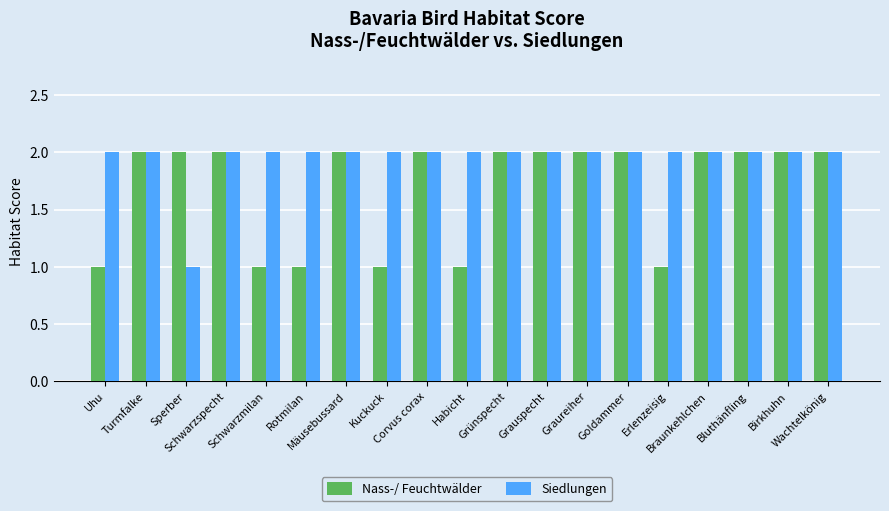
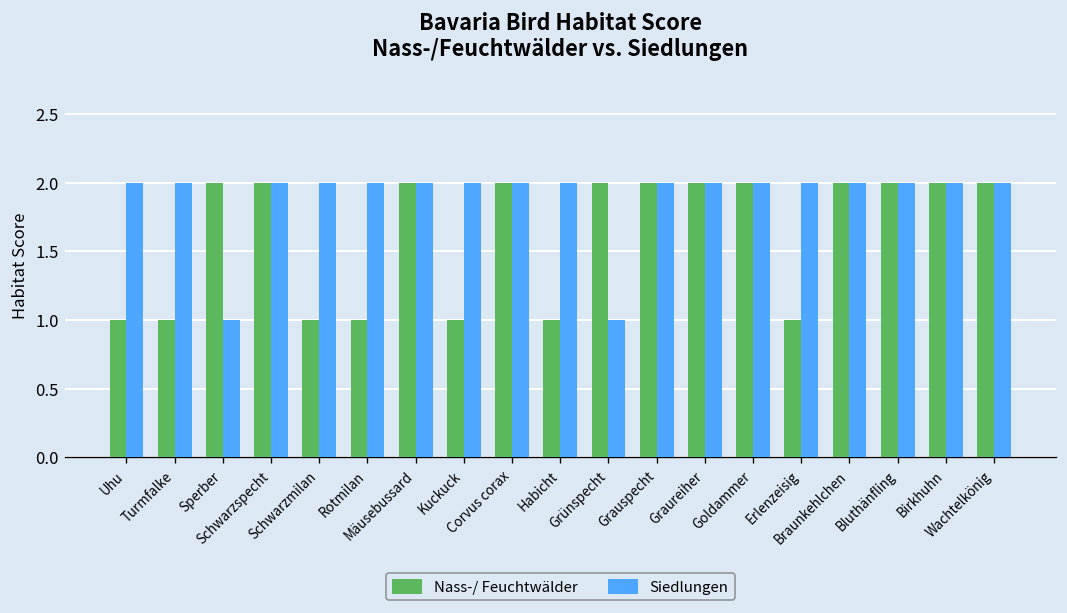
  {
    "Nass-/ Feuchtwälder": {
      "Uhu": 1,
-     "Turmfalke": 2,
+     "Turmfalke": 1,
      "Sperber": 2,
      "Schwarzspecht": 2,
      "Schwarzmilan": 1,
      "Rotmilan": 1,
      "Mäusebussard": 2,
      "Kuckuck": 1,
      "Corvus corax": 2,
      "Habicht": 1,
      "Grünspecht": 2,
      "Grauspecht": 2,
      "Graureiher": 2,
      "Goldammer": 2,
      "Erlenzeisig": 1,
      "Braunkehlchen": 2,
      "Bluthänfling": 2,
      "Birkhuhn": 2,
      "Wachtelkönig": 2
    },
    "Siedlungen": {
      "Uhu": 2,
      "Turmfalke": 2,
      "Sperber": 1,
      "Schwarzspecht": 2,
      "Schwarzmilan": 2,
      "Rotmilan": 2,
      "Mäusebussard": 2,
      "Kuckuck": 2,
      "Corvus corax": 2,
      "Habicht": 2,
-     "Grünspecht": 2,
+     "Grünspecht": 1,
      "Grauspecht": 2,
      "Graureiher": 2,
      "Goldammer": 2,
      "Erlenzeisig": 2,
      "Braunkehlchen": 2,
      "Bluthänfling": 2,
      "Birkhuhn": 2,
      "Wachtelkönig": 2
    }
  }
